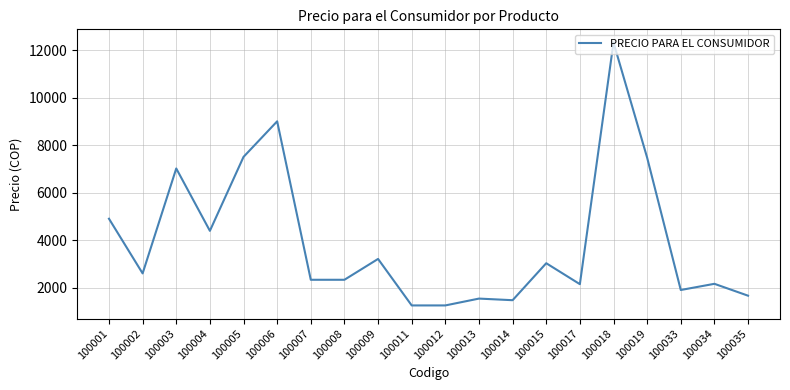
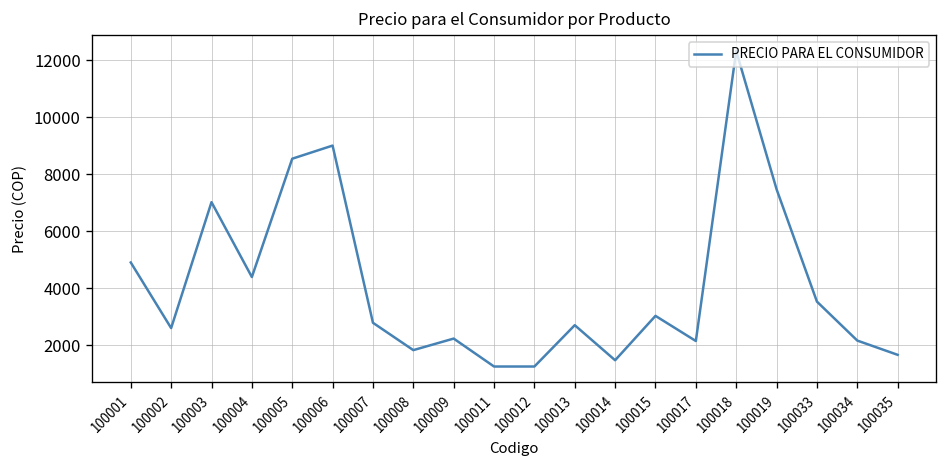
  {
    "100001": 4900,
    "100002": 2600,
    "100003": 7000,
    "100004": 4400,
-   "100005": 7500,
+   "100005": 8600,
    "100006": 9000,
-   "100007": 2300,
-   "100008": 2300,
-   "100009": 3200,
+   "100007": 2800,
+   "100008": 1800,
+   "100009": 2200,
    "100011": 1300,
    "100012": 1300,
-   "100013": 1500,
+   "100013": 2700,
    "100014": 1500,
    "100015": 3000,
    "100017": 2200,
    "100019": 7500,
-   "100033": 1900,
+   "100033": 3500,
    "100034": 2200,
    "100035": 1700
  }
